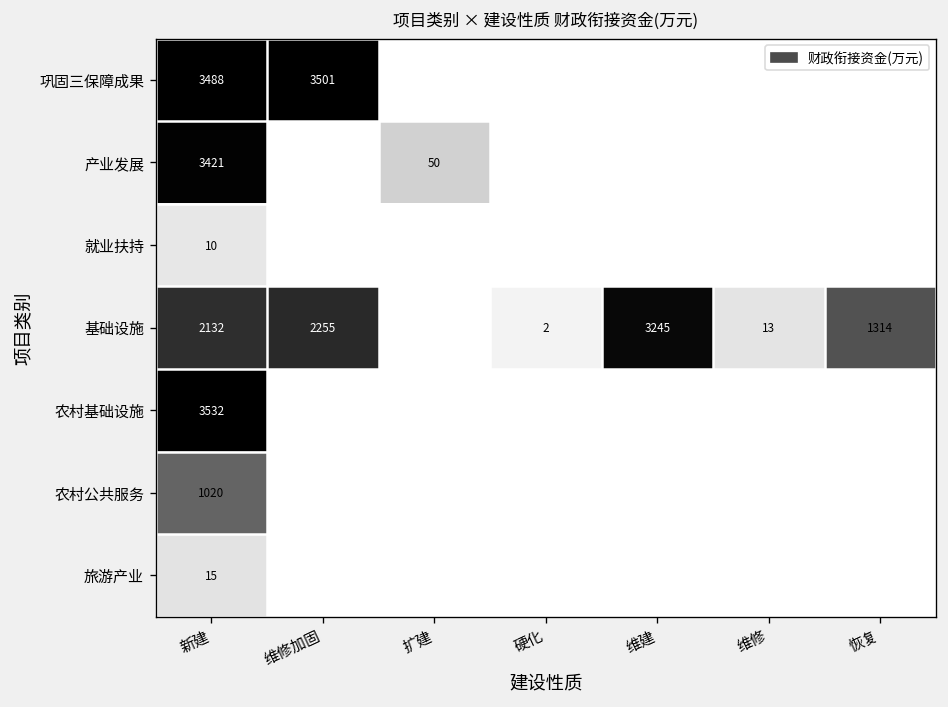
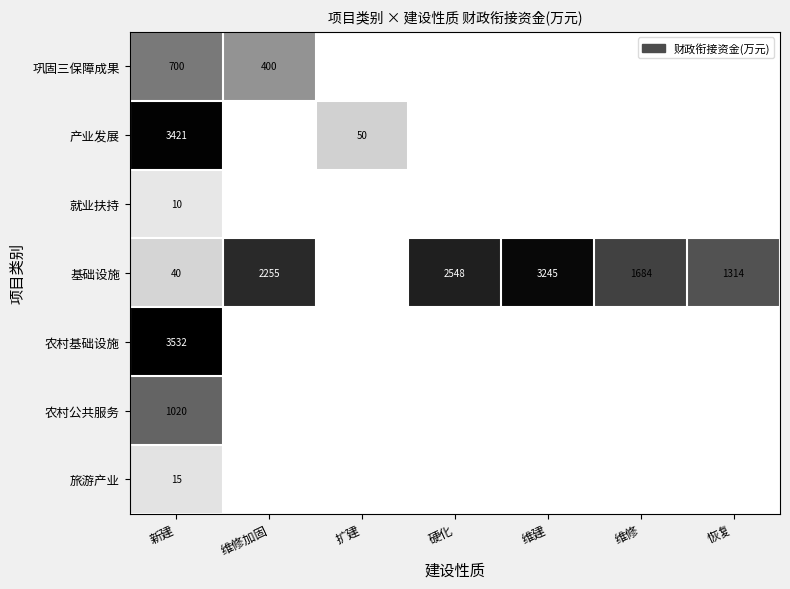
  {
    "巩固三保障成果": {
-     "新建": 3488,
-     "维修加固": 3501
+     "新建": 700,
+     "维修加固": 400
    },
    "产业发展": {
      "新建": 3421,
      "扩建": 50
    },
    "就业扶持": {
      "新建": 10
    },
    "基础设施": {
-     "新建": 2132,
+     "新建": 40,
      "维修加固": 2255,
-     "硬化": 2,
+     "硬化": 2548,
      "维建": 3245,
-     "维修": 13,
+     "维修": 1684,
      "恢复": 1314
    },
    "农村基础设施": {
      "新建": 3532
    },
    "农村公共服务": {
      "新建": 1020
    },
    "旅游产业": {
      "新建": 15
    }
  }
